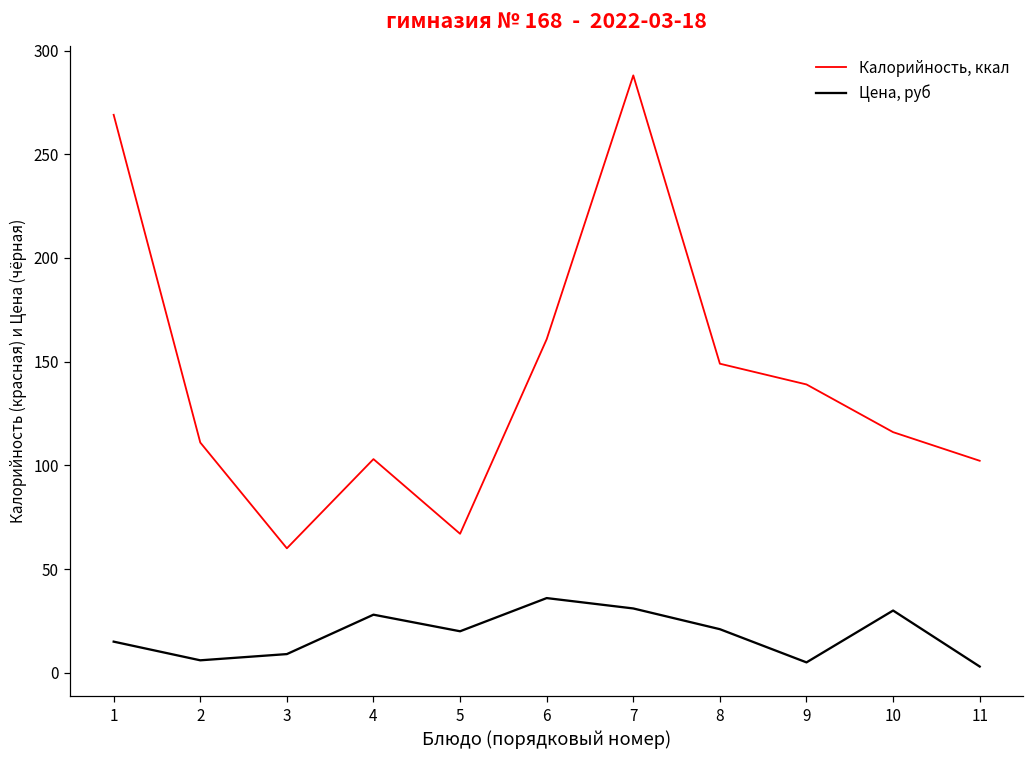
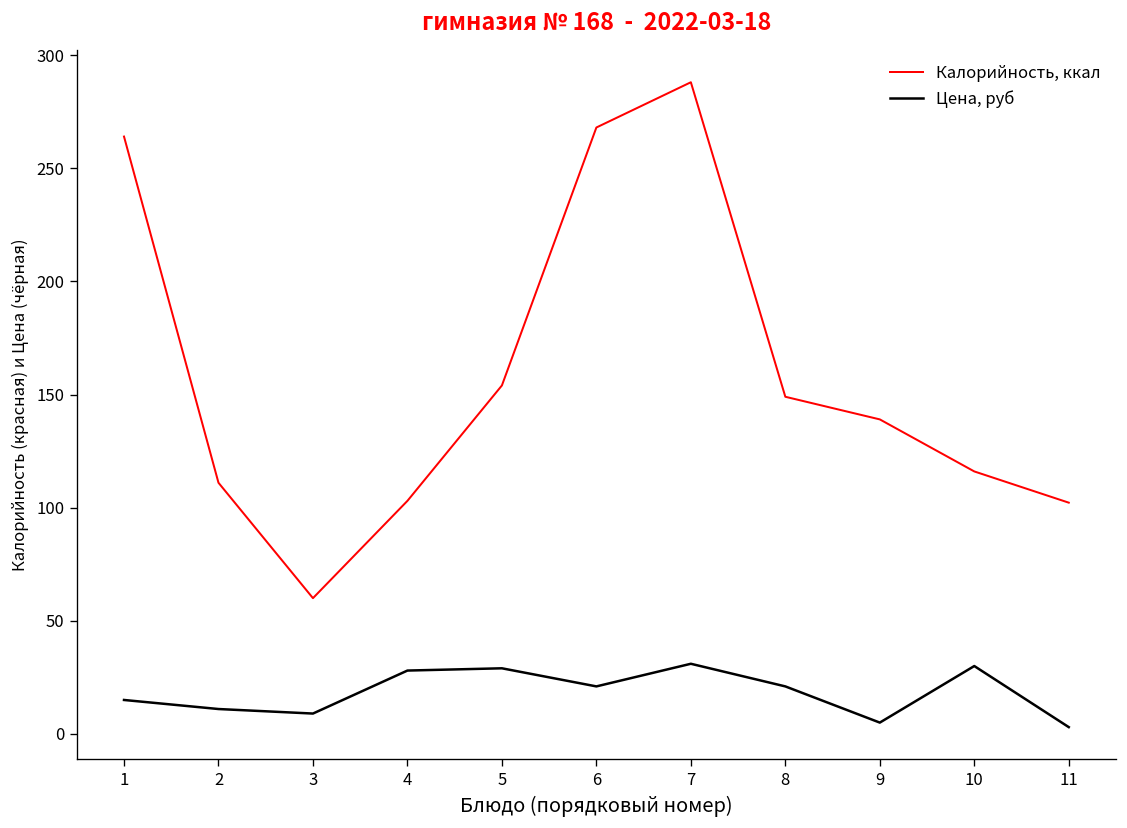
  {
    "Калорийность, ккал": {
-     "1": 269,
+     "1": 264,
      "2": 111,
      "3": 60,
      "4": 103,
-     "5": 67,
-     "6": 161,
+     "5": 154,
+     "6": 268,
      "7": 288,
      "8": 149,
      "9": 139,
      "10": 116,
      "11": 102
    },
    "Цена, руб": {
      "1": 15,
-     "2": 6,
+     "2": 11,
      "3": 9,
      "4": 28,
-     "5": 20,
-     "6": 36,
+     "5": 29,
+     "6": 21,
      "7": 31,
      "8": 21,
      "9": 5,
      "10": 30,
      "11": 3
    }
  }
